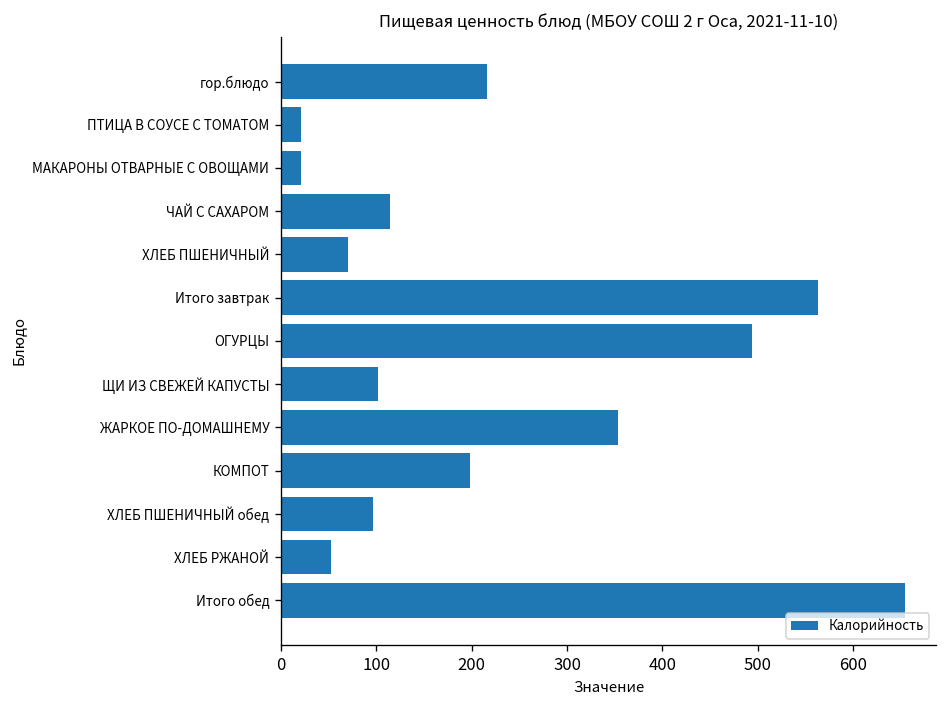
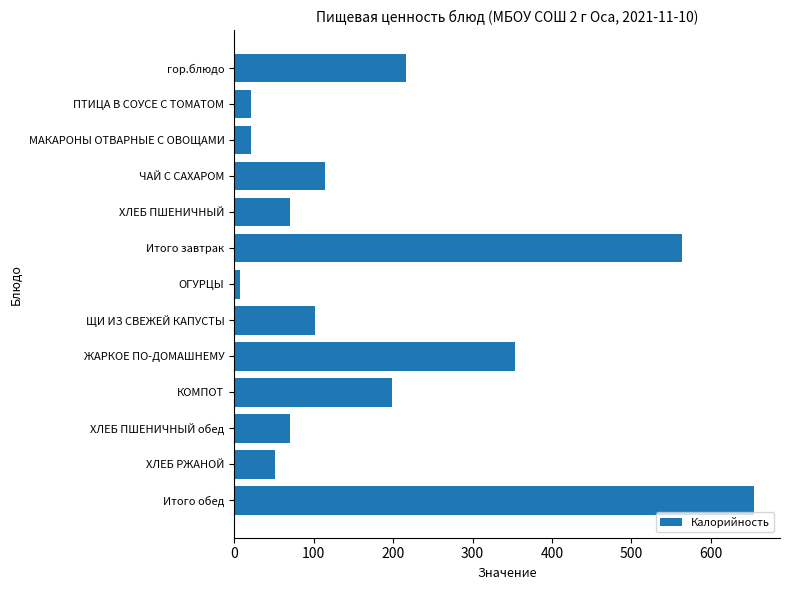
  {
    "гор.блюдо": 220,
    "ПТИЦА В СОУСЕ С ТОМАТОМ": 20,
    "МАКАРОНЫ ОТВАРНЫЕ С ОВОЩАМИ": 20,
    "ЧАЙ С САХАРОМ": 110,
    "ХЛЕБ ПШЕНИЧНЫЙ": 70,
    "Итого завтрак": 560,
-   "ОГУРЦЫ": 490,
+   "ОГУРЦЫ": 10,
    "ЩИ ИЗ СВЕЖЕЙ КАПУСТЫ": 100,
    "ЖАРКОЕ ПО-ДОМАШНЕМУ": 350,
    "КОМПОТ": 200,
-   "ХЛЕБ ПШЕНИЧНЫЙ обед": 100,
+   "ХЛЕБ ПШЕНИЧНЫЙ обед": 70,
    "ХЛЕБ РЖАНОЙ": 50,
    "Итого обед": 650
  }
